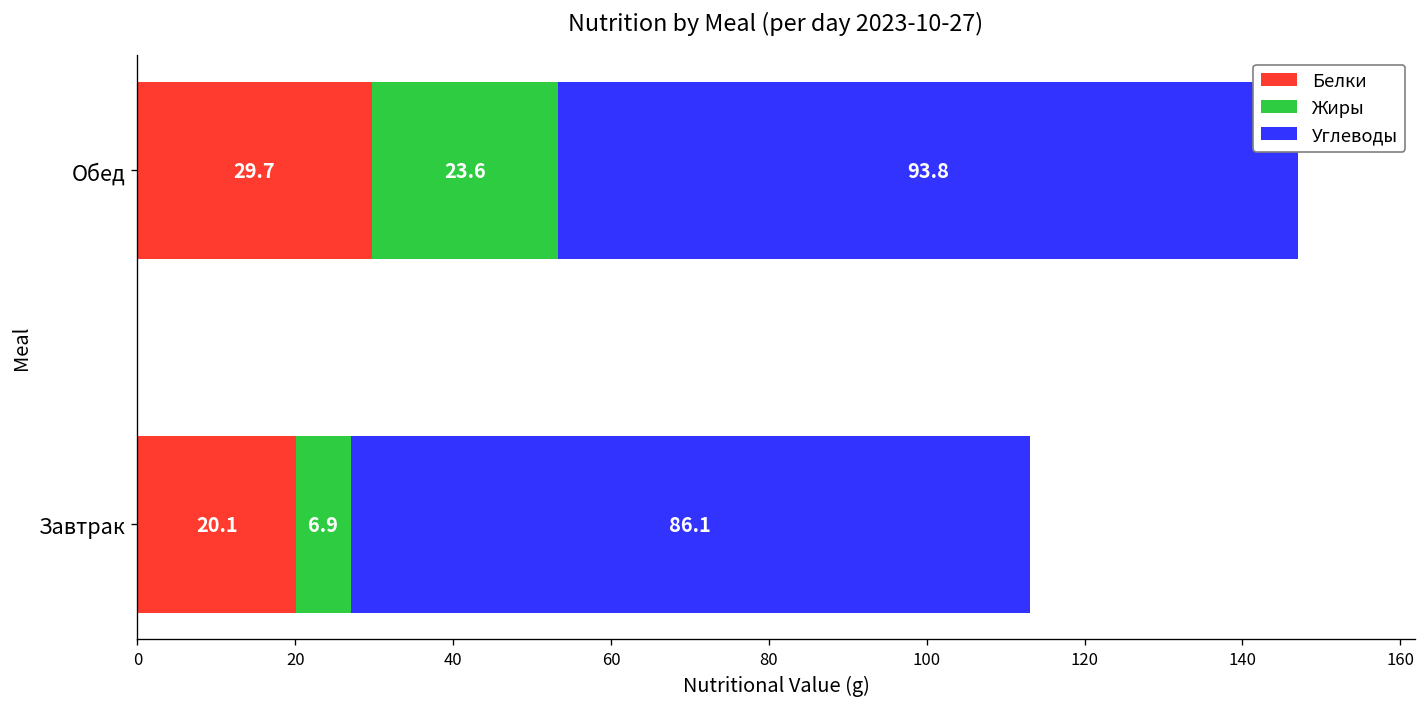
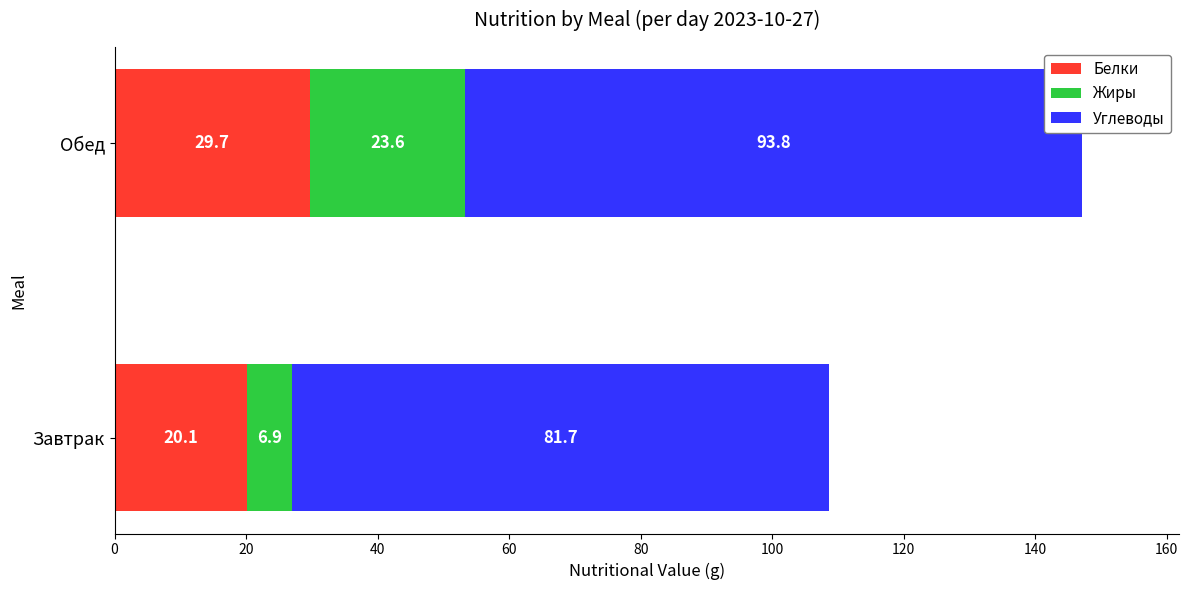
  {
    "Белки": {
      "Обед": 29.7,
      "Завтрак": 20.1
    },
    "Жиры": {
      "Обед": 23.6,
      "Завтрак": 6.9
    },
    "Углеводы": {
      "Обед": 93.8,
-     "Завтрак": 86.1
+     "Завтрак": 81.7
    }
  }
